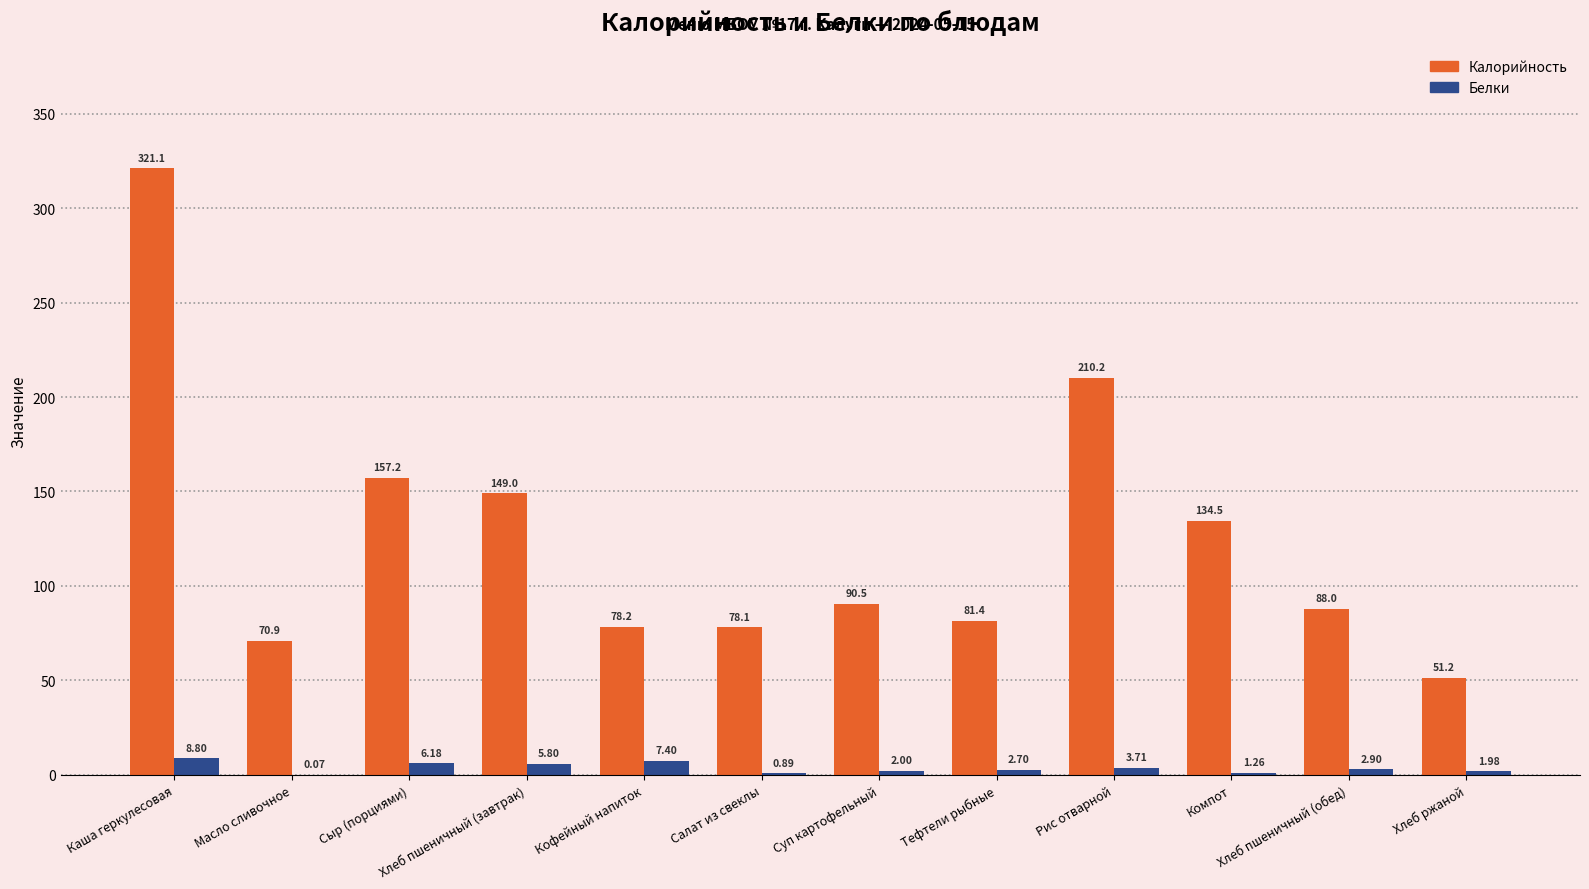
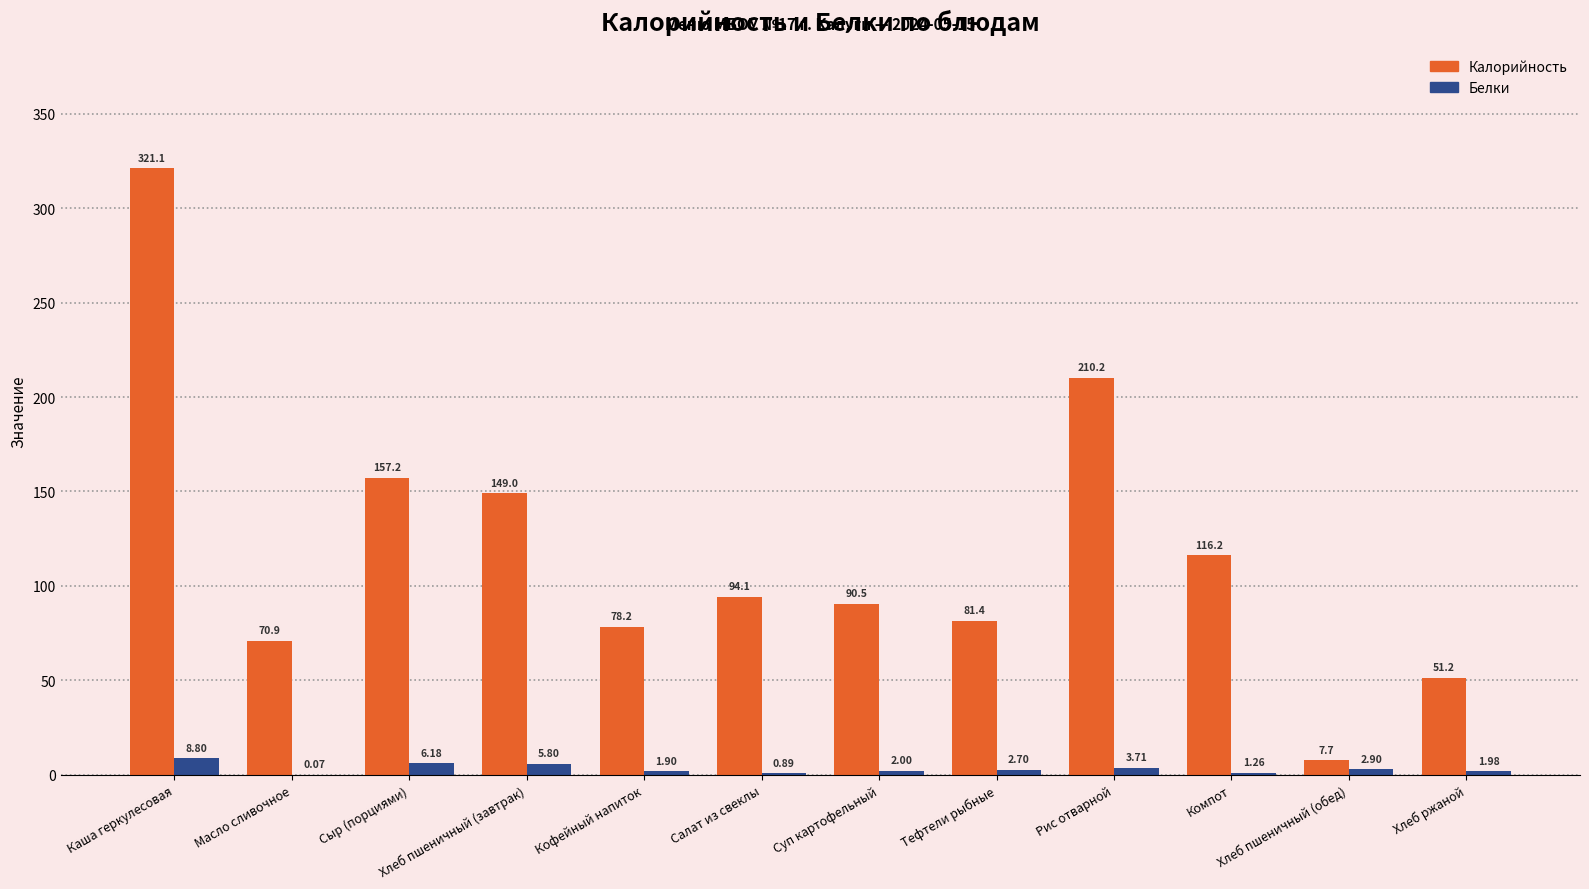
  {
    "Калорийность": {
      "Каша геркулесовая": 321.1,
      "Масло сливочное": 70.9,
      "Сыр (порциями)": 157.2,
      "Хлеб пшеничный (завтрак)": 149.0,
      "Кофейный напиток": 78.2,
-     "Салат из свеклы": 78.1,
+     "Салат из свеклы": 94.1,
      "Суп картофельный": 90.5,
      "Тефтели рыбные": 81.4,
      "Рис отварной": 210.2,
-     "Компот": 134.5,
-     "Хлеб пшеничный (обед)": 88.0,
+     "Компот": 116.2,
+     "Хлеб пшеничный (обед)": 7.7,
      "Хлеб ржаной": 51.2
    },
    "Белки": {
      "Каша геркулесовая": 8.80,
      "Масло сливочное": 0.07,
      "Сыр (порциями)": 6.18,
      "Хлеб пшеничный (завтрак)": 5.80,
-     "Кофейный напиток": 7.40,
+     "Кофейный напиток": 1.90,
      "Салат из свеклы": 0.89,
      "Суп картофельный": 2.00,
      "Тефтели рыбные": 2.70,
      "Рис отварной": 3.71,
      "Компот": 1.26,
      "Хлеб пшеничный (обед)": 2.90,
      "Хлеб ржаной": 1.98
    }
  }
